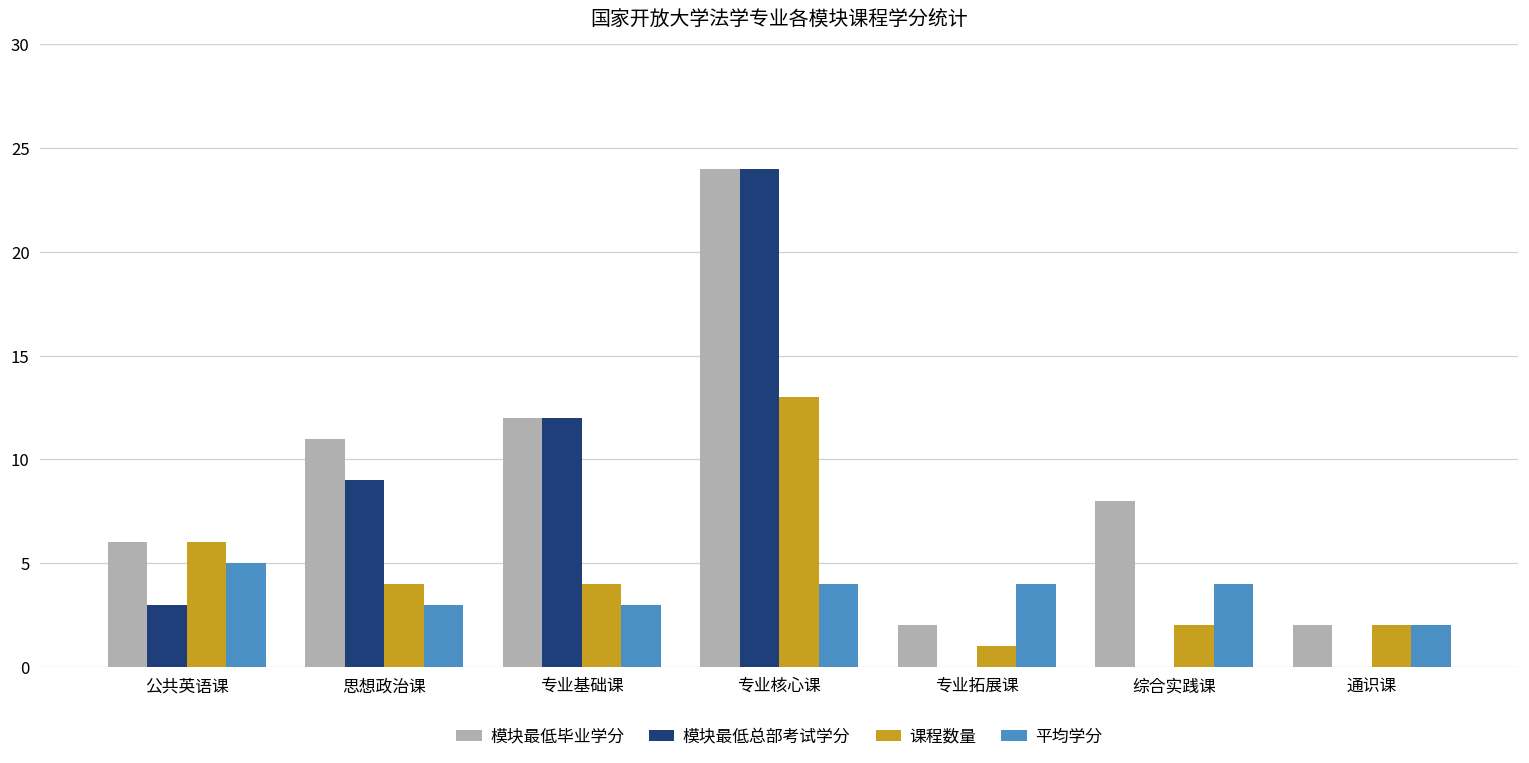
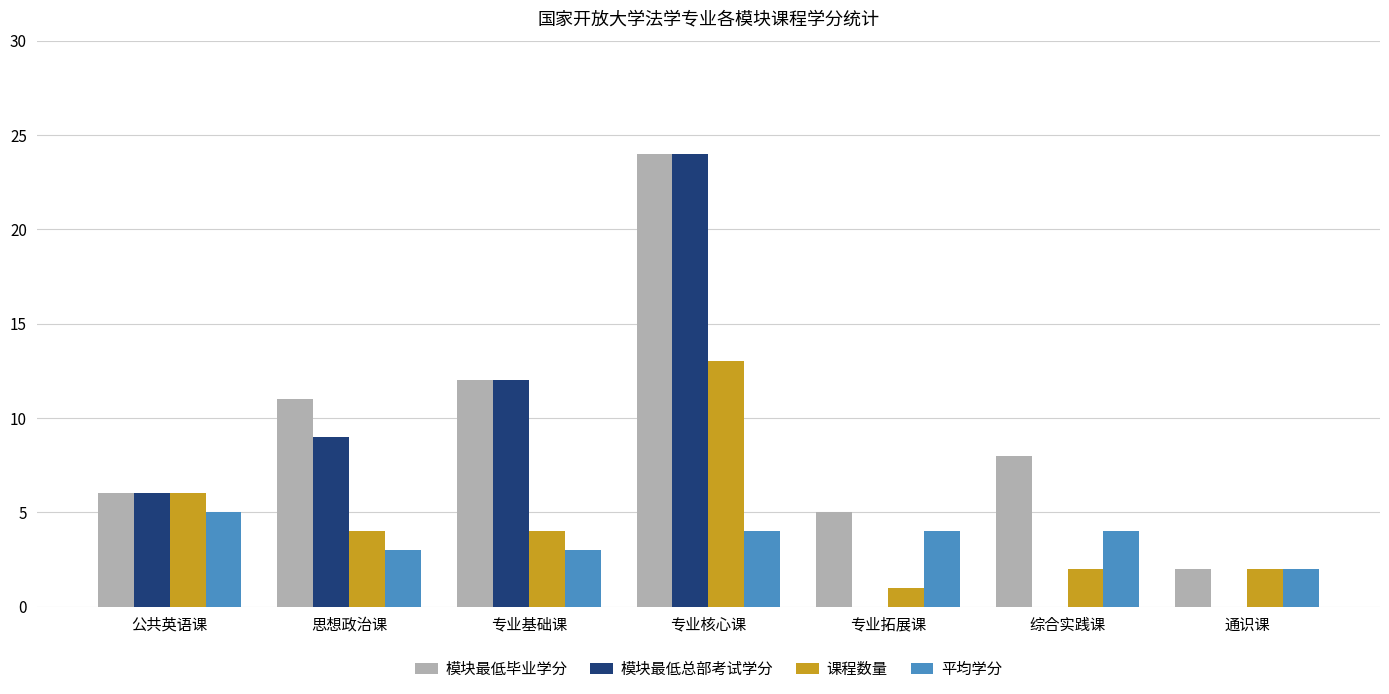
  {
    "模块最低毕业学分": {
      "公共英语课": 6,
      "思想政治课": 11,
      "专业基础课": 12,
      "专业核心课": 24,
-     "专业拓展课": 2,
+     "专业拓展课": 5,
      "综合实践课": 8,
      "通识课": 2
    },
    "模块最低总部考试学分": {
-     "公共英语课": 3,
+     "公共英语课": 6,
      "思想政治课": 9,
      "专业基础课": 12,
      "专业核心课": 24,
      "专业拓展课": 0,
      "综合实践课": 0,
      "通识课": 0
    },
    "课程数量": {
      "公共英语课": 6,
      "思想政治课": 4,
      "专业基础课": 4,
      "专业核心课": 13,
      "专业拓展课": 1,
      "综合实践课": 2,
      "通识课": 2
    },
    "平均学分": {
      "公共英语课": 5,
      "思想政治课": 3,
      "专业基础课": 3,
      "专业核心课": 4,
      "专业拓展课": 4,
      "综合实践课": 4,
      "通识课": 2
    }
  }
